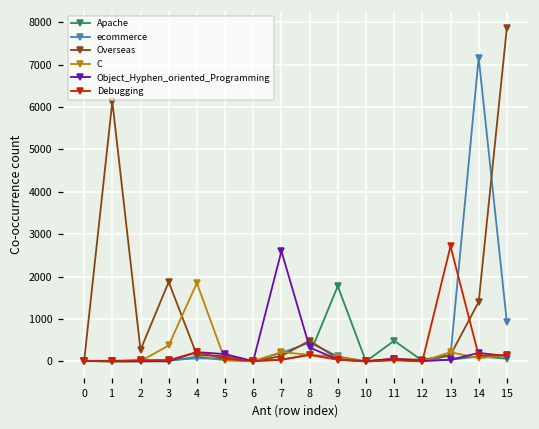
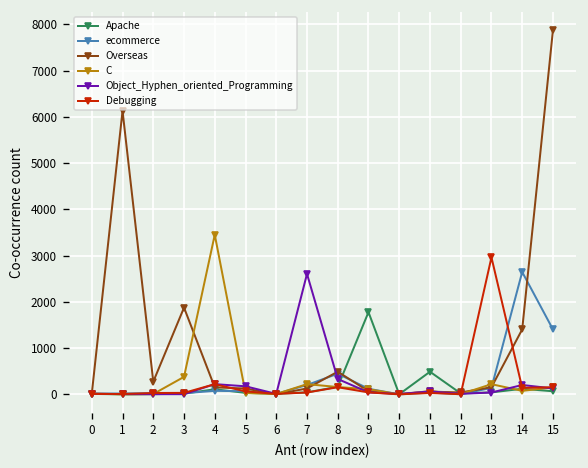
  {
    "Apache": {
      "9": 1800,
      "11": 500
    },
    "ecommerce": {
-     "14": 7200,
-     "15": 900
+     "14": 2600,
+     "15": 1400
    },
    "Overseas": {
      "2": 300,
      "3": 1900,
      "7": 100,
      "14": 1400,
      "15": 7900
    },
    "C": {
      "3": 400,
-     "4": 1900,
+     "4": 3500,
      "13": 200
    },
    "Object_Hyphen_oriented_Programming": {
      "7": 2600,
      "8": 300
    },
    "Debugging": {
-     "13": 2700
+     "13": 3000
    }
  }
